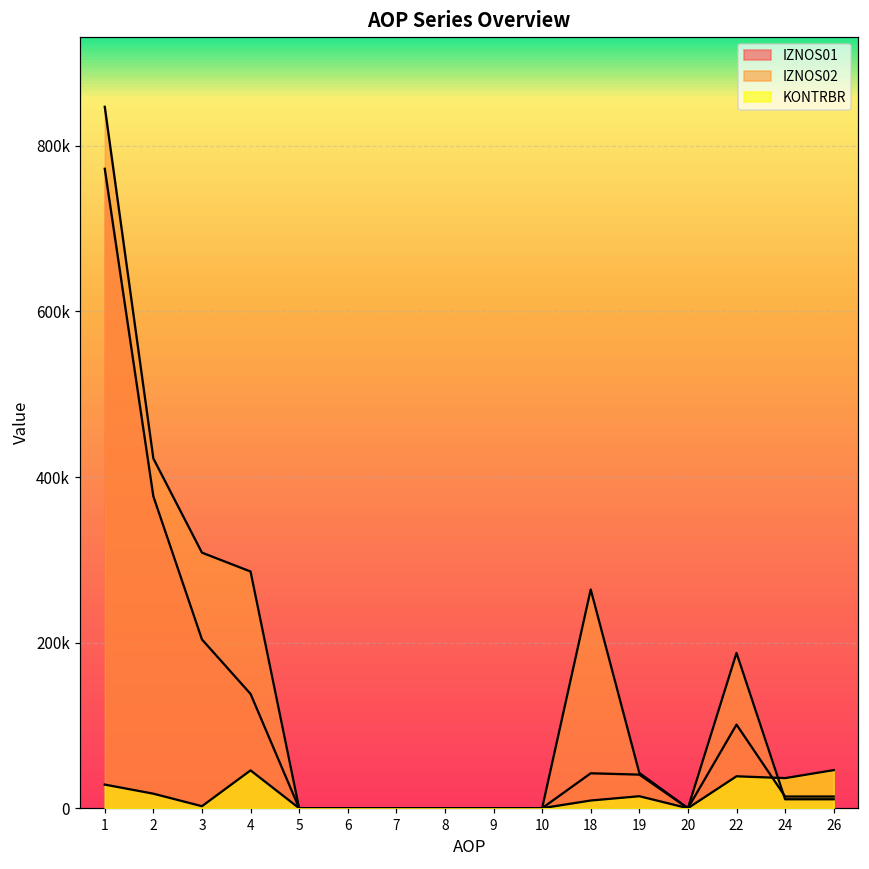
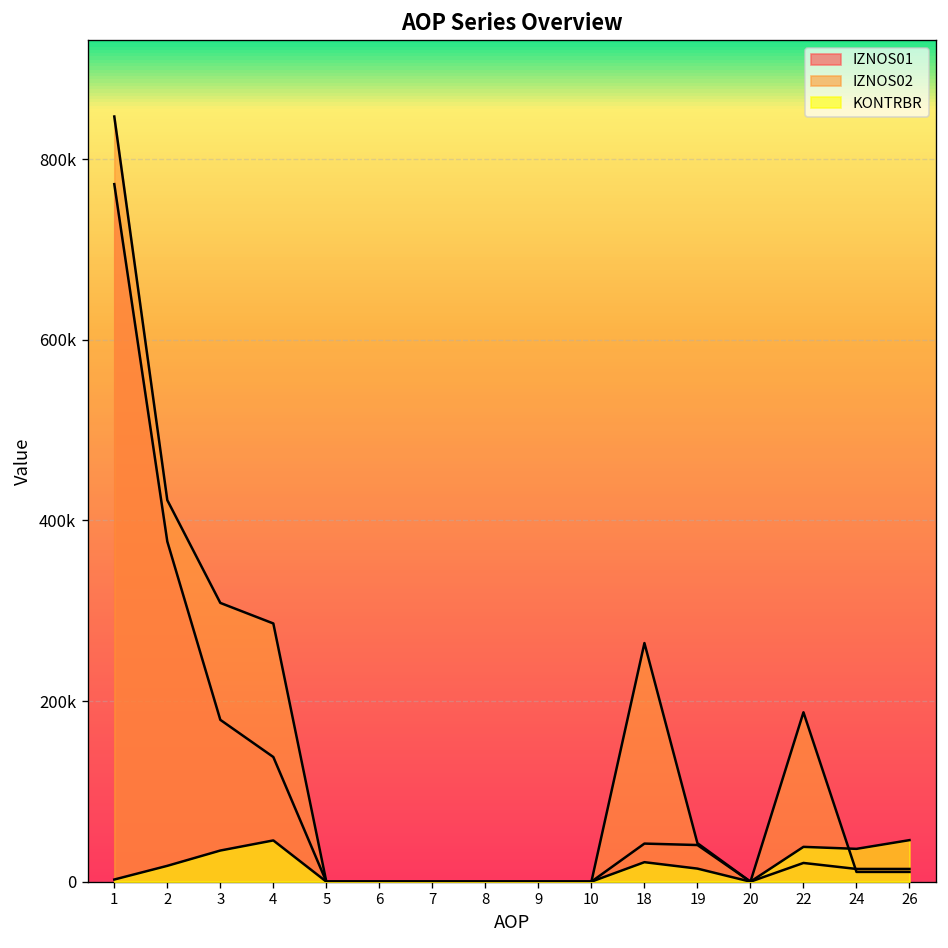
  {
    "IZNOS01": {
      "1": 770000,
      "2": 380000,
-     "3": 200000,
+     "3": 180000,
      "4": 140000,
      "18": 40000,
-     "22": 100000
+     "22": 20000
    },
    "IZNOS02": {
      "1": 850000,
      "2": 420000,
      "3": 310000,
      "4": 290000,
      "18": 260000,
      "22": 190000
    },
    "KONTRBR": {
-     "1": 30000,
+     "1": 0,
      "2": 20000,
-     "3": 0,
+     "3": 30000,
      "4": 50000,
-     "18": 10000,
+     "18": 20000,
      "19": 10000,
      "22": 40000,
      "24": 40000,
      "26": 50000
    }
  }
